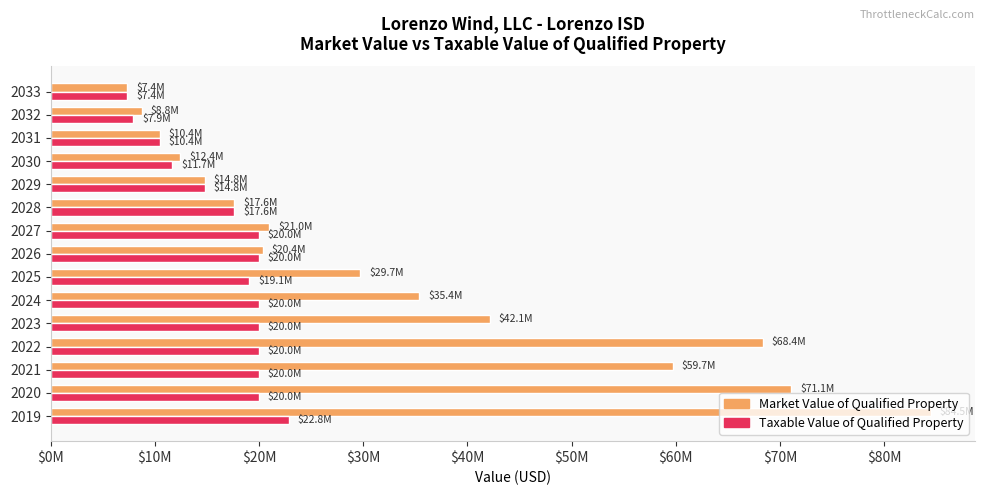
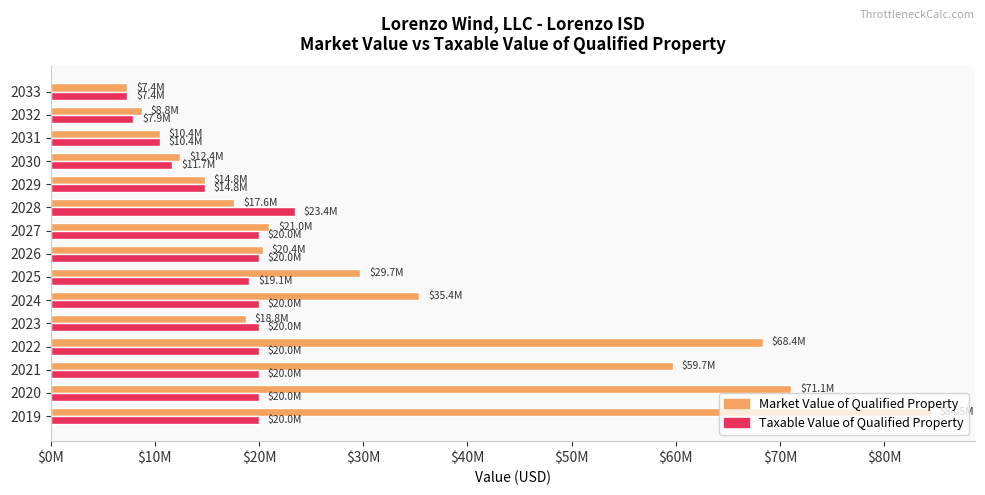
  {
    "Market Value of Qualified Property": {
      "2032": "$8.8M",
      "2030": "$12.4M",
      "2028": "$17.6M",
      "2027": "$21.0M",
      "2025": "$29.7M",
      "2024": "$35.4M",
-     "2023": "$42.1M",
+     "2023": "$18.8M",
      "2022": "$68.4M",
      "2021": "$59.7M"
    },
    "Taxable Value of Qualified Property": {
      "2032": "$7.9M",
      "2030": "$11.7M",
-     "2028": "$17.6M",
+     "2028": "$23.4M",
      "2027": "$20.0M",
      "2025": "$19.1M",
      "2024": "$20.0M",
      "2023": "$20.0M",
      "2022": "$20.0M",
      "2021": "$20.0M",
      "2020": "$20.0M",
-     "2019": "$22.8M"
+     "2019": "$20.0M"
    }
  }
